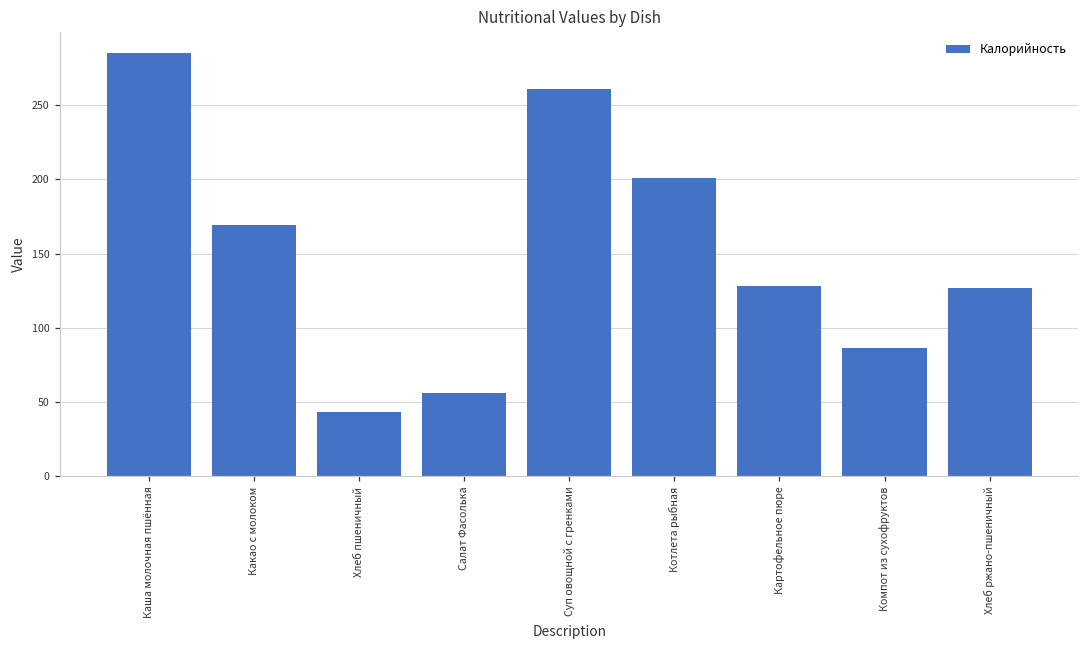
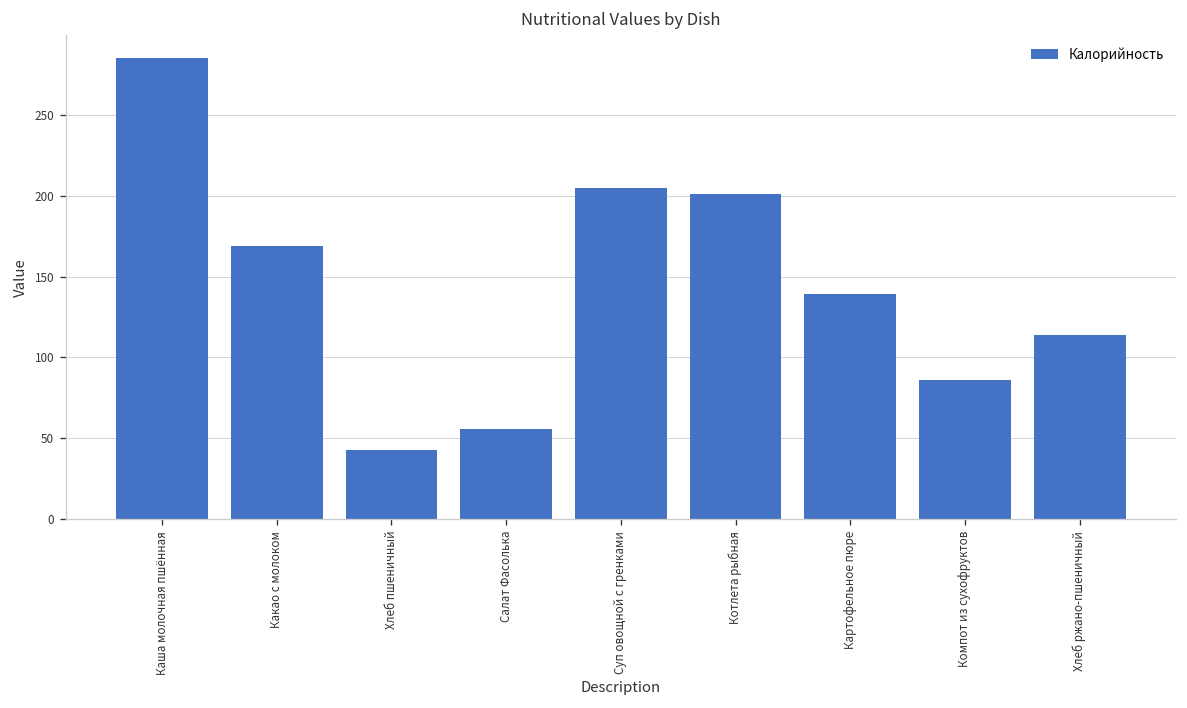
  {
    "Каша молочная пшённая": 285,
    "Какао с молоком": 169,
    "Хлеб пшеничный": 43,
    "Салат Фасолька": 56,
-   "Суп овощной с гренками": 261,
+   "Суп овощной с гренками": 205,
    "Котлета рыбная": 201,
-   "Картофельное пюре": 128,
+   "Картофельное пюре": 139,
    "Компот из сухофруктов": 86,
-   "Хлеб ржано-пшеничный": 127
+   "Хлеб ржано-пшеничный": 114
  }
